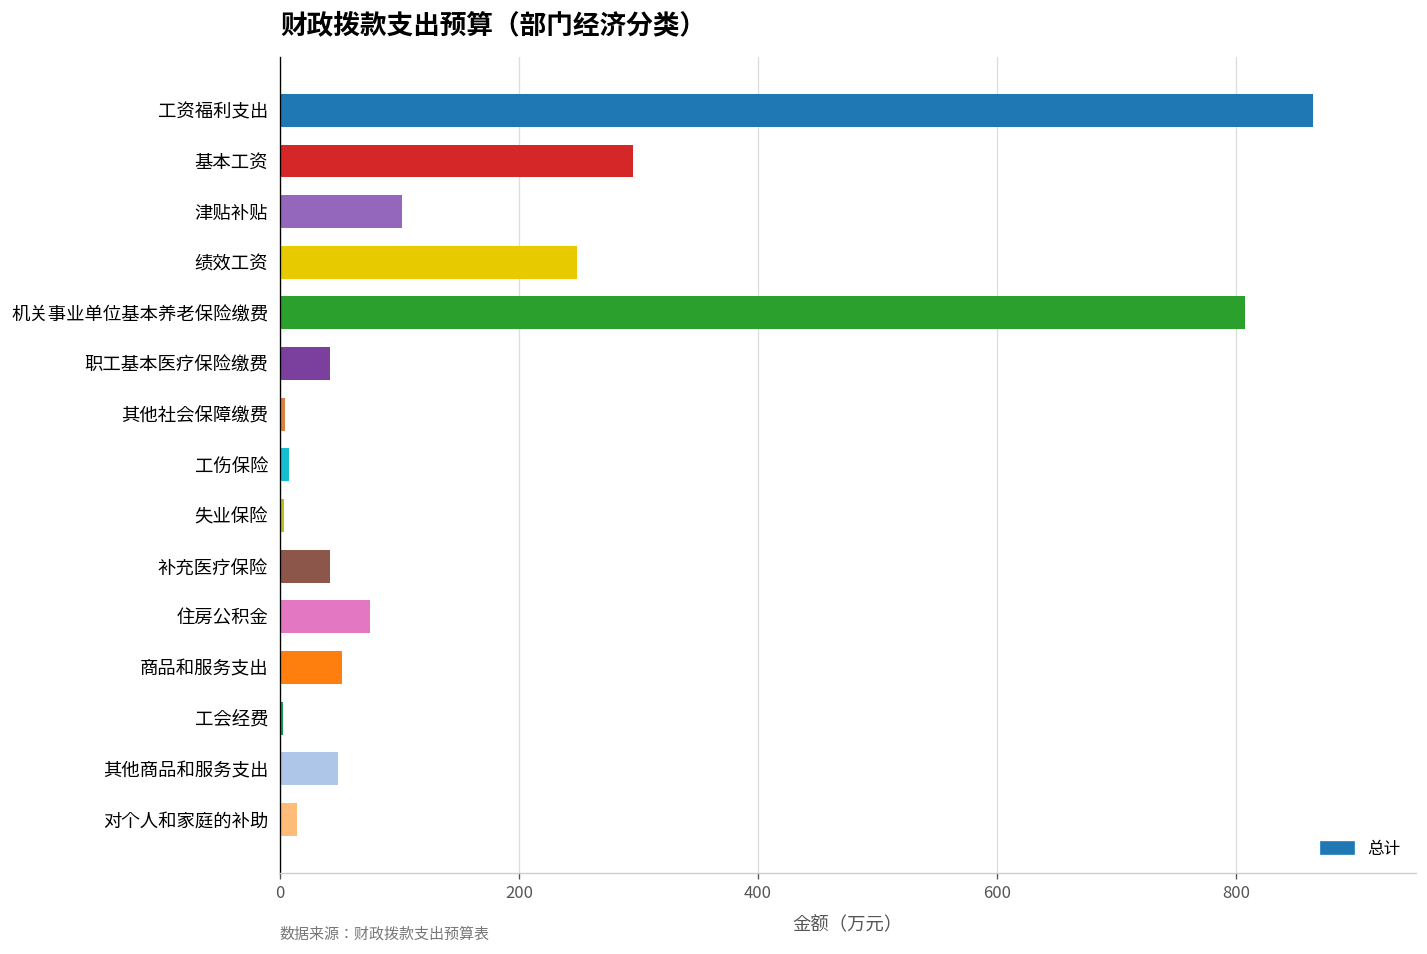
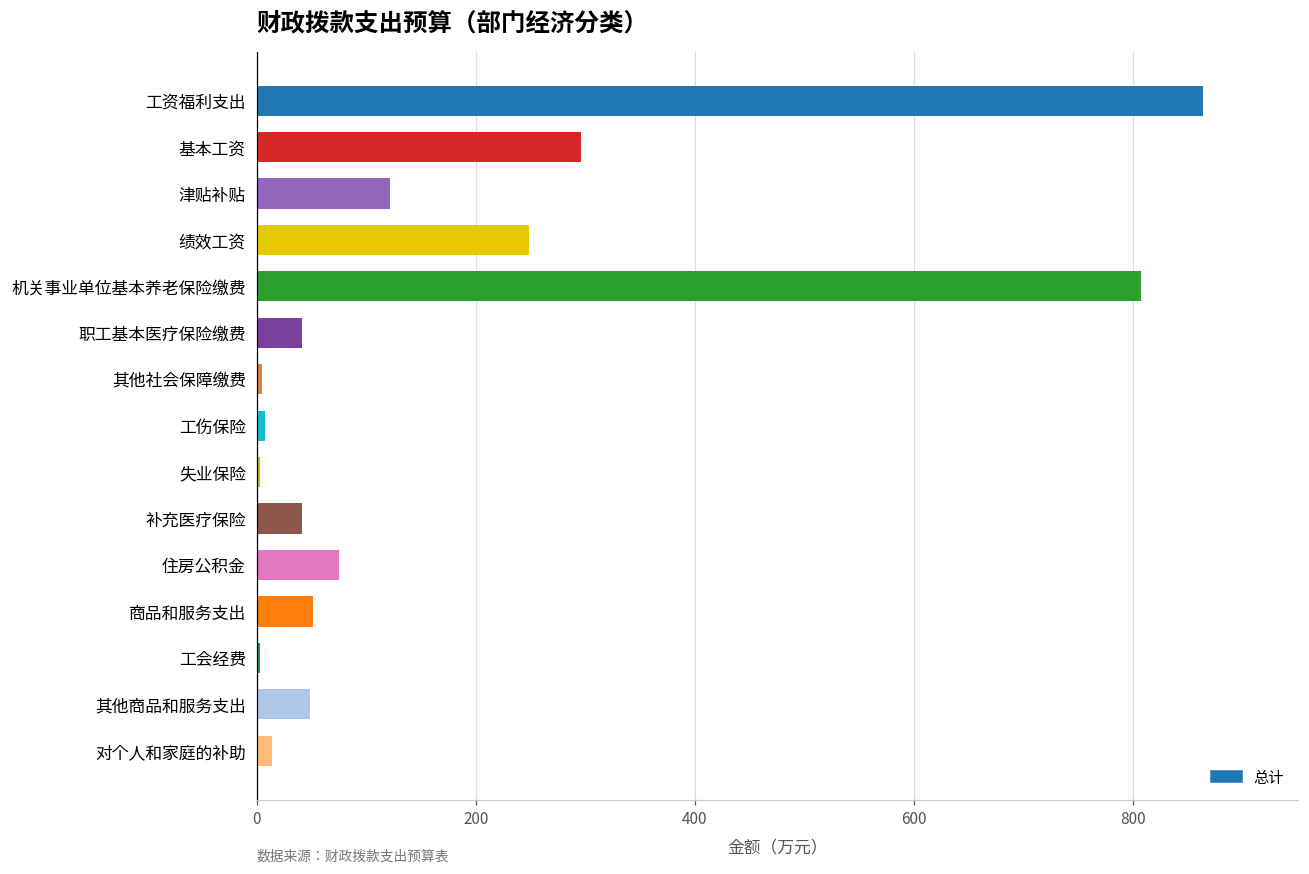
  {
    "工资福利支出": 860,
    "基本工资": 300,
-   "津贴补贴": 100,
+   "津贴补贴": 120,
    "绩效工资": 250,
    "机关事业单位基本养老保险缴费": 810,
    "职工基本医疗保险缴费": 40,
    "其他社会保障缴费": 0,
    "工伤保险": 10,
    "失业保险": 0,
    "补充医疗保险": 40,
    "住房公积金": 80,
    "商品和服务支出": 50,
    "工会经费": 0,
    "其他商品和服务支出": 50,
    "对个人和家庭的补助": 10
  }
